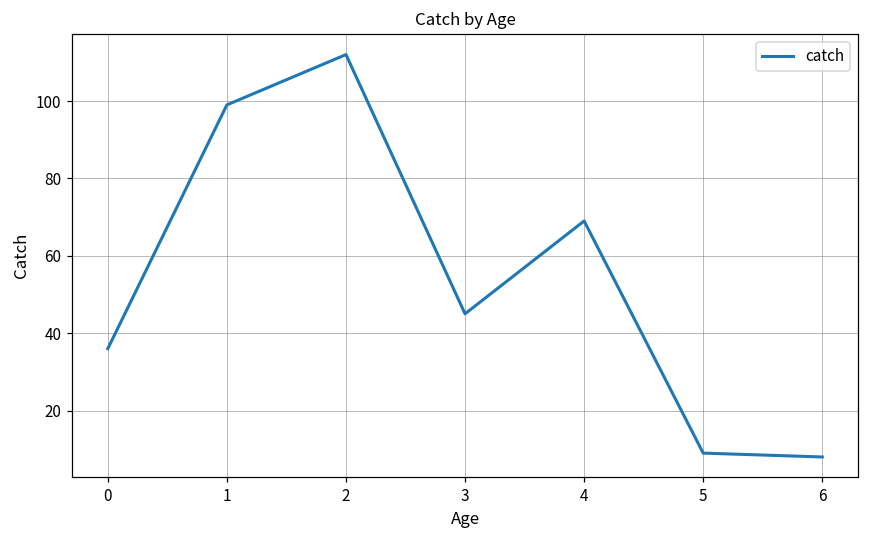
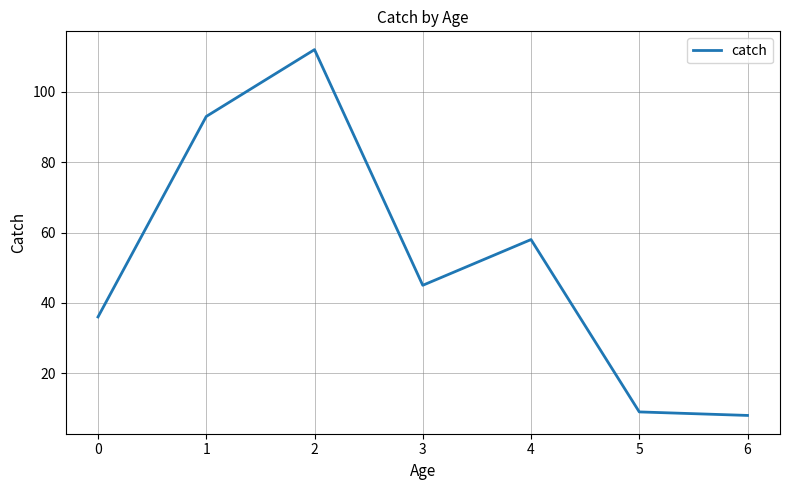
  {
    "0": 36,
-   "1": 99,
+   "1": 93,
    "2": 112,
    "3": 45,
-   "4": 69,
+   "4": 58,
    "5": 9,
    "6": 8
  }
